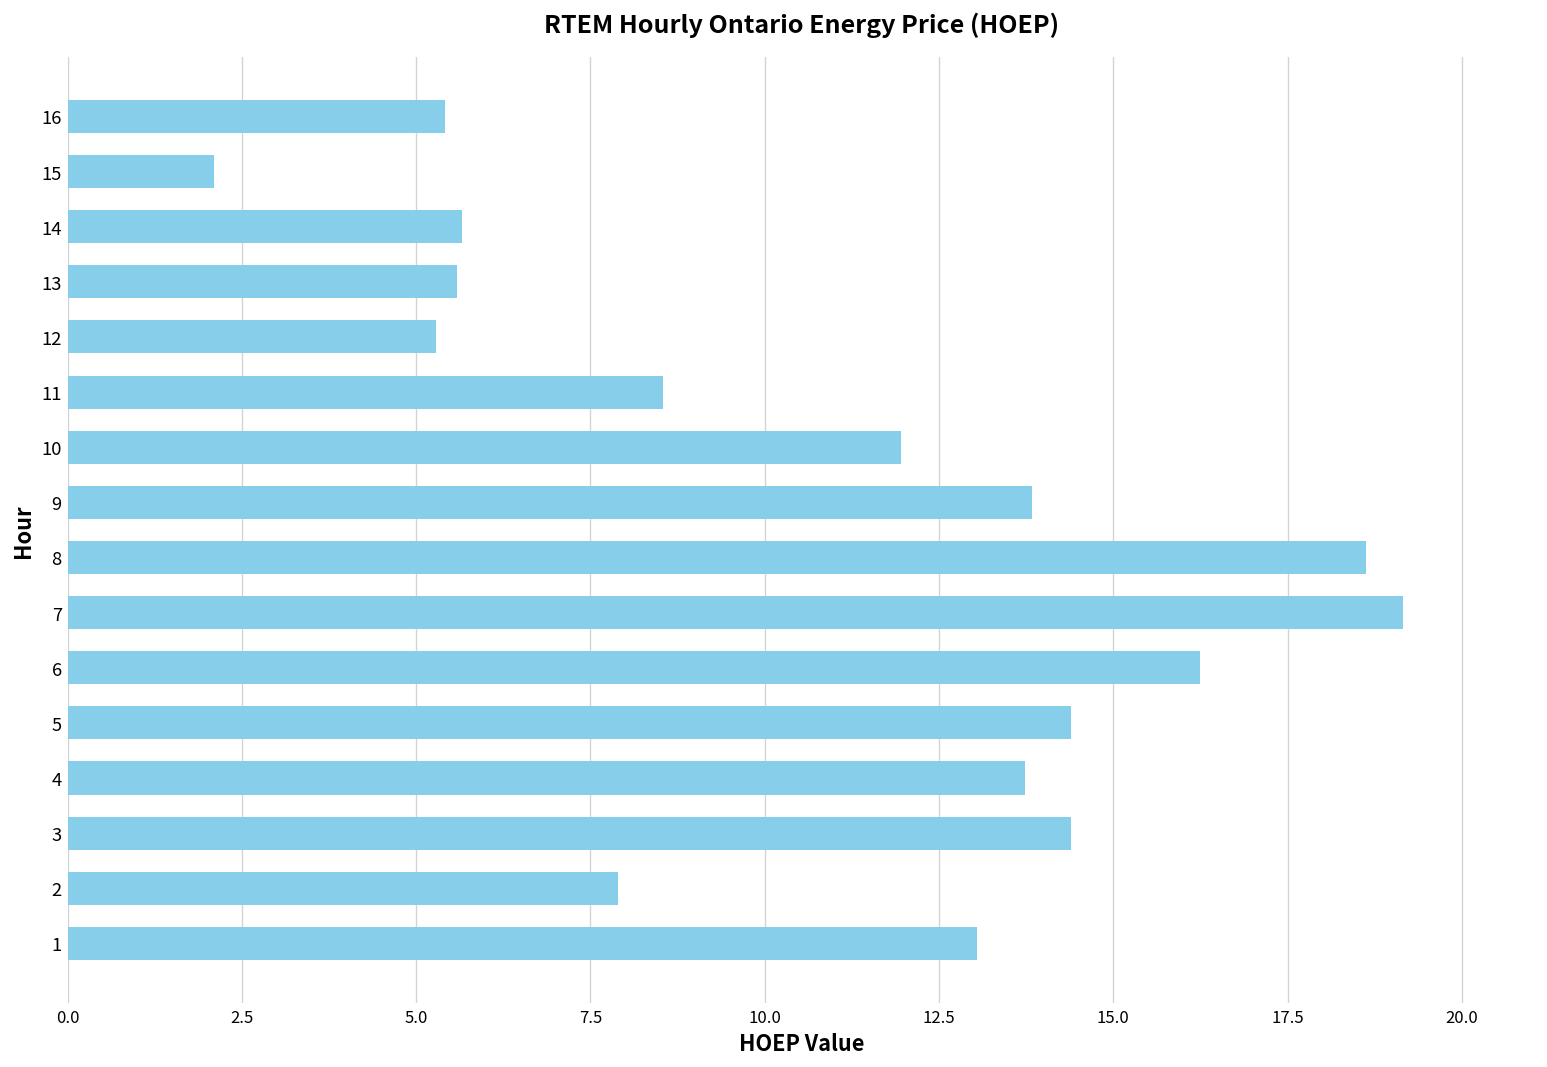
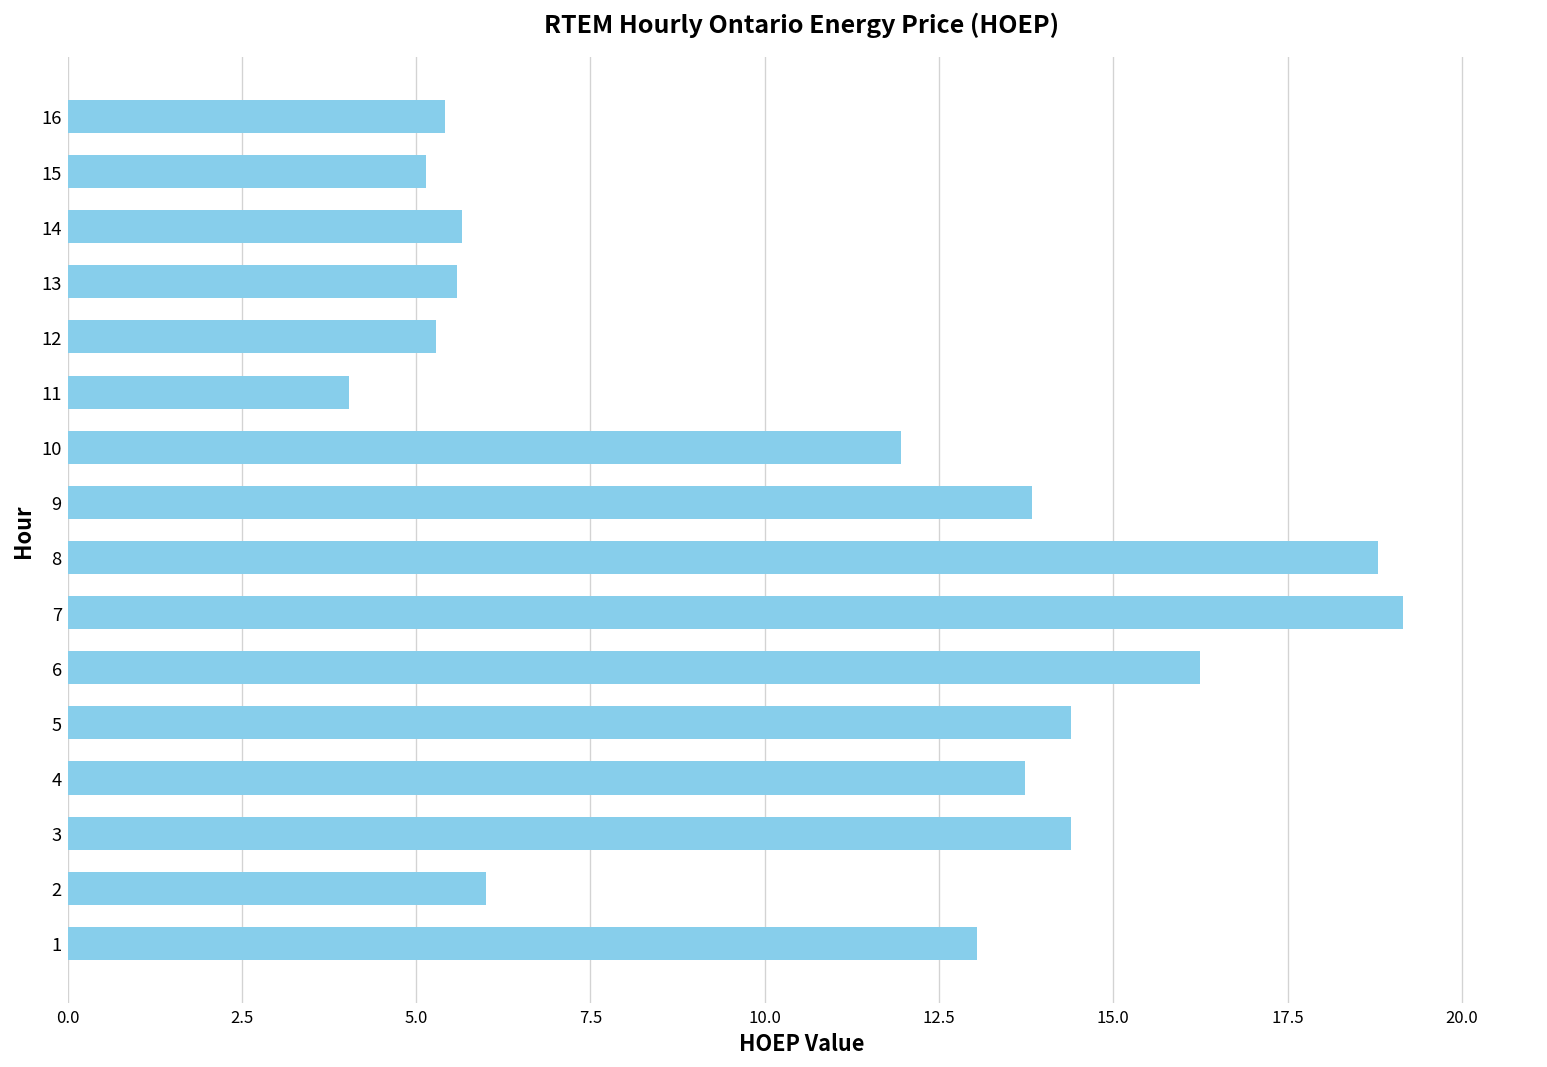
  {
    "16": 5.4,
-   "15": 2.1,
+   "15": 5.1,
    "14": 5.7,
    "13": 5.6,
    "12": 5.3,
-   "11": 8.5,
+   "11": 4.0,
    "10": 12.0,
    "9": 13.8,
-   "8": 18.6,
+   "8": 18.8,
    "7": 19.2,
    "6": 16.2,
    "5": 14.4,
    "4": 13.7,
    "3": 14.4,
-   "2": 7.9,
+   "2": 6.0,
    "1": 13.0
  }
